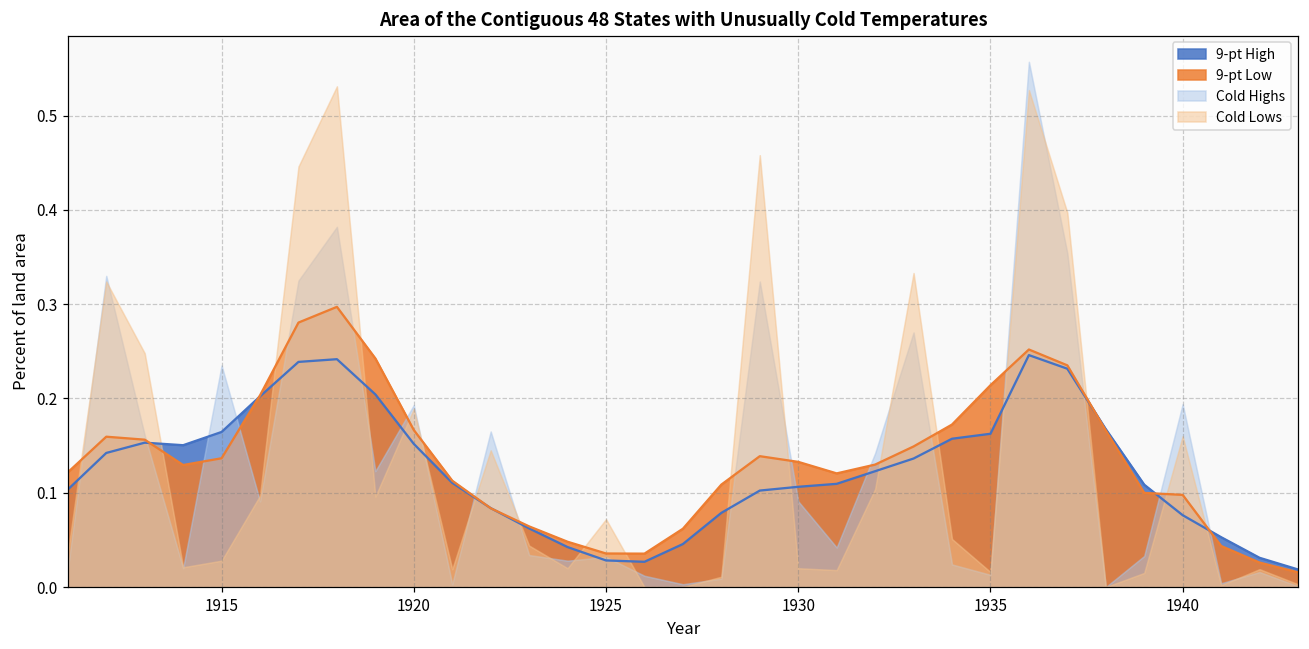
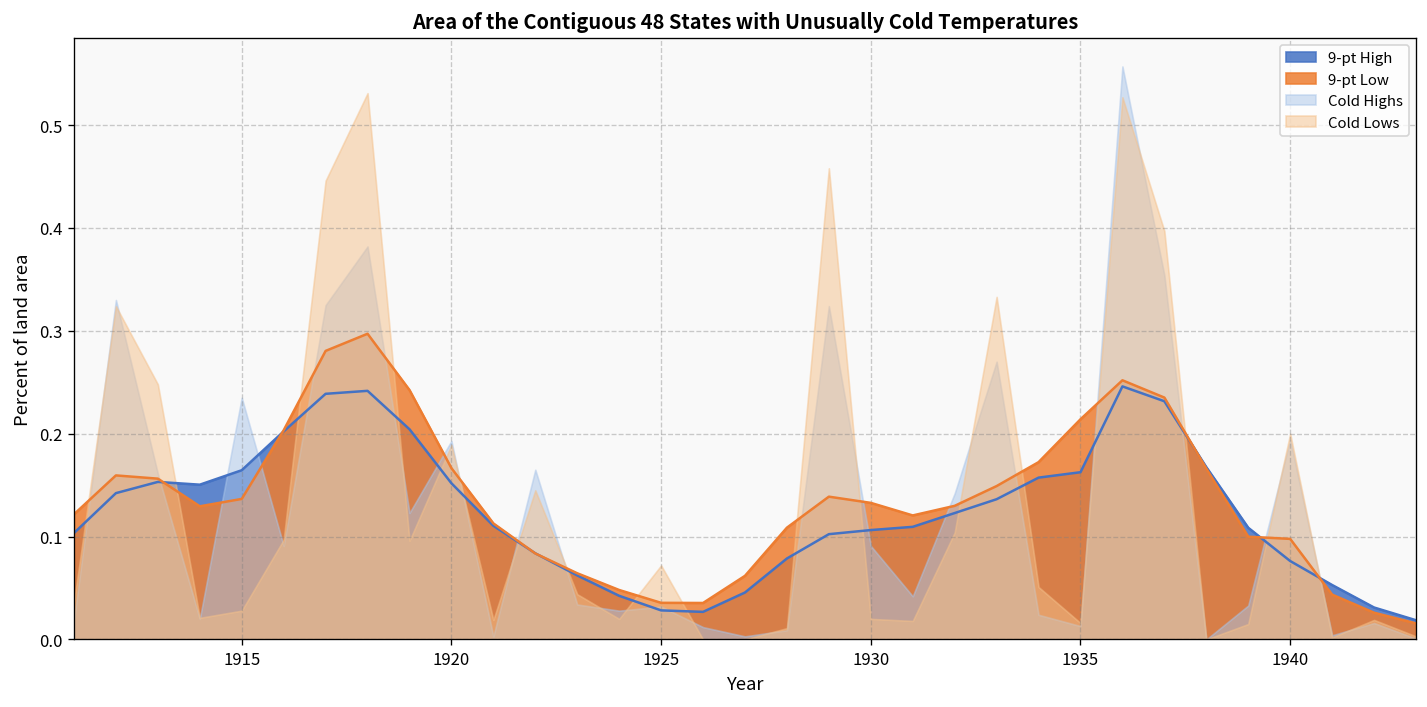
  {
    "9-pt High": {
      "1915": 0.16,
      "1920": 0.15,
      "1925": 0.03,
      "1930": 0.11,
      "1935": 0.16,
      "1940": 0.08
    },
    "9-pt Low": {
      "1915": 0.14,
      "1920": 0.17,
      "1925": 0.04,
      "1930": 0.13,
      "1935": 0.21,
      "1940": 0.10
    },
    "Cold Highs": {
      "1915": 0.24,
      "1920": 0.19,
      "1925": 0.03,
      "1930": 0.09,
      "1935": 0.01,
      "1940": 0.19
    },
    "Cold Lows": {
      "1915": 0.03,
      "1920": 0.19,
      "1925": 0.07,
      "1930": 0.02,
      "1935": 0.02,
-     "1940": 0.16
+     "1940": 0.20
    }
  }
